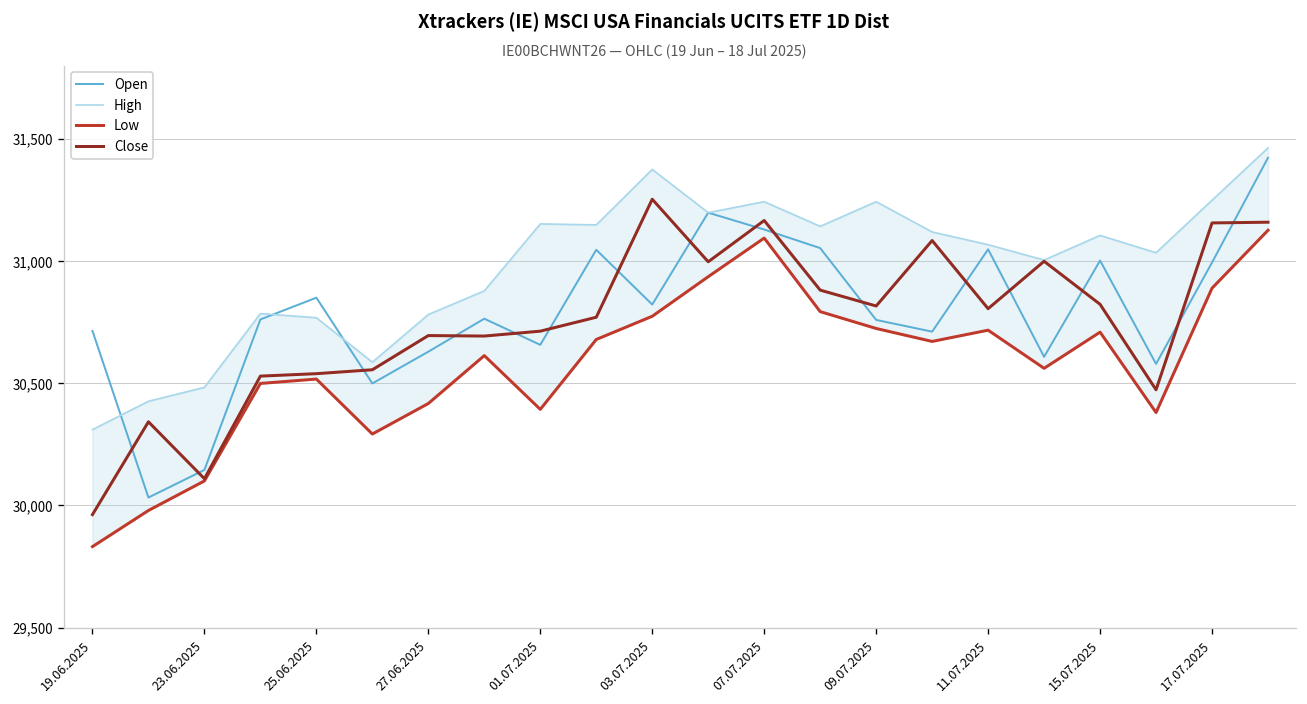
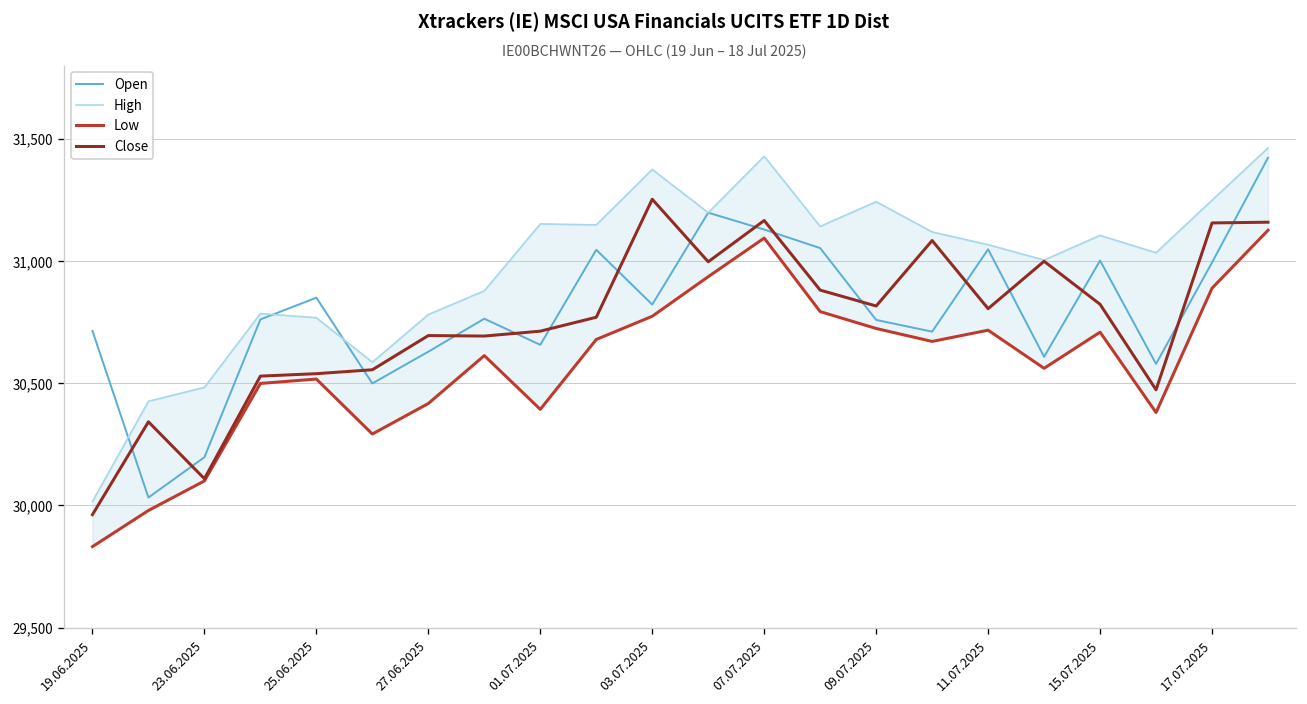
  {
    "Open": {
      "19.06.2025": "30,710",
-     "23.06.2025": "30,150",
+     "23.06.2025": "30,200",
      "25.06.2025": "30,850",
      "27.06.2025": "30,630",
      "01.07.2025": "30,660",
      "03.07.2025": "30,820",
      "07.07.2025": "31,130",
      "09.07.2025": "30,760",
      "11.07.2025": "31,050",
      "15.07.2025": "31,000",
      "17.07.2025": "30,990"
    },
    "High": {
-     "19.06.2025": "30,310",
+     "19.06.2025": "30,020",
      "23.06.2025": "30,480",
      "25.06.2025": "30,770",
      "27.06.2025": "30,780",
      "01.07.2025": "31,150",
      "03.07.2025": "31,380",
-     "07.07.2025": "31,240",
+     "07.07.2025": "31,430",
      "09.07.2025": "31,240",
      "11.07.2025": "31,070",
      "15.07.2025": "31,110",
      "17.07.2025": "31,250"
    }
  }
